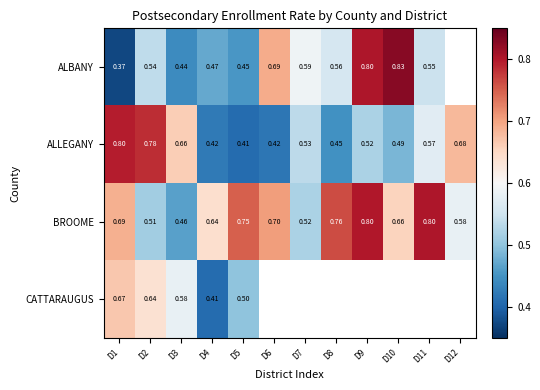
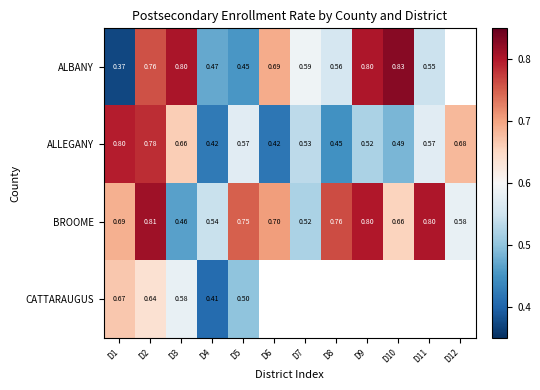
  {
    "ALBANY": {
      "D1": 0.37,
-     "D2": 0.54,
-     "D3": 0.44,
+     "D2": 0.76,
+     "D3": 0.80,
      "D4": 0.47,
      "D5": 0.45,
      "D6": 0.69,
      "D7": 0.59,
      "D8": 0.56,
      "D9": 0.80,
      "D10": 0.83,
      "D11": 0.55
    },
    "ALLEGANY": {
      "D1": 0.80,
      "D2": 0.78,
      "D3": 0.66,
      "D4": 0.42,
-     "D5": 0.41,
+     "D5": 0.57,
      "D6": 0.42,
      "D7": 0.53,
      "D8": 0.45,
      "D9": 0.52,
      "D10": 0.49,
      "D11": 0.57,
      "D12": 0.68
    },
    "BROOME": {
      "D1": 0.69,
-     "D2": 0.51,
+     "D2": 0.81,
      "D3": 0.46,
-     "D4": 0.64,
+     "D4": 0.54,
      "D5": 0.75,
      "D6": 0.70,
      "D7": 0.52,
      "D8": 0.76,
      "D9": 0.80,
      "D10": 0.66,
      "D11": 0.80,
      "D12": 0.58
    },
    "CATTARAUGUS": {
      "D1": 0.67,
      "D2": 0.64,
      "D3": 0.58,
      "D4": 0.41,
      "D5": 0.50
    }
  }
